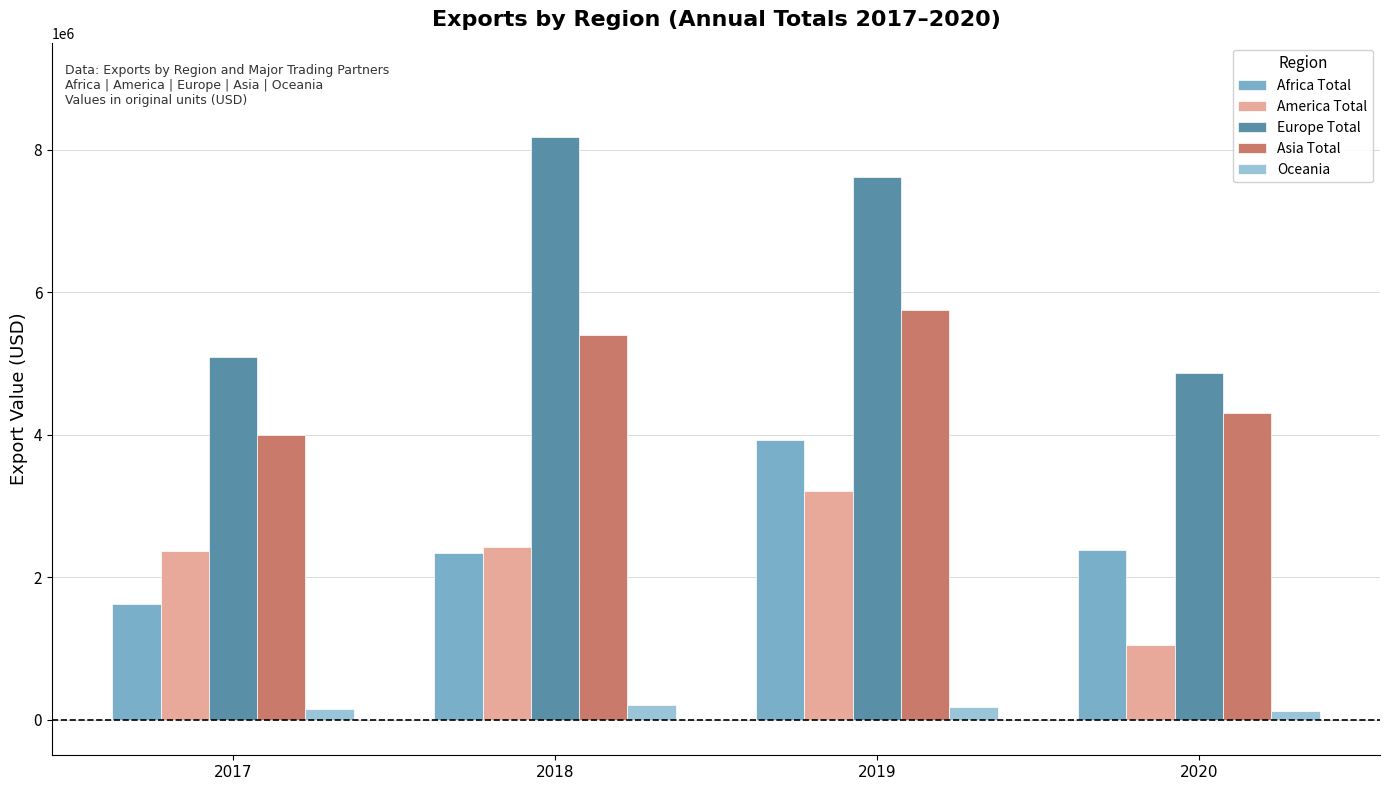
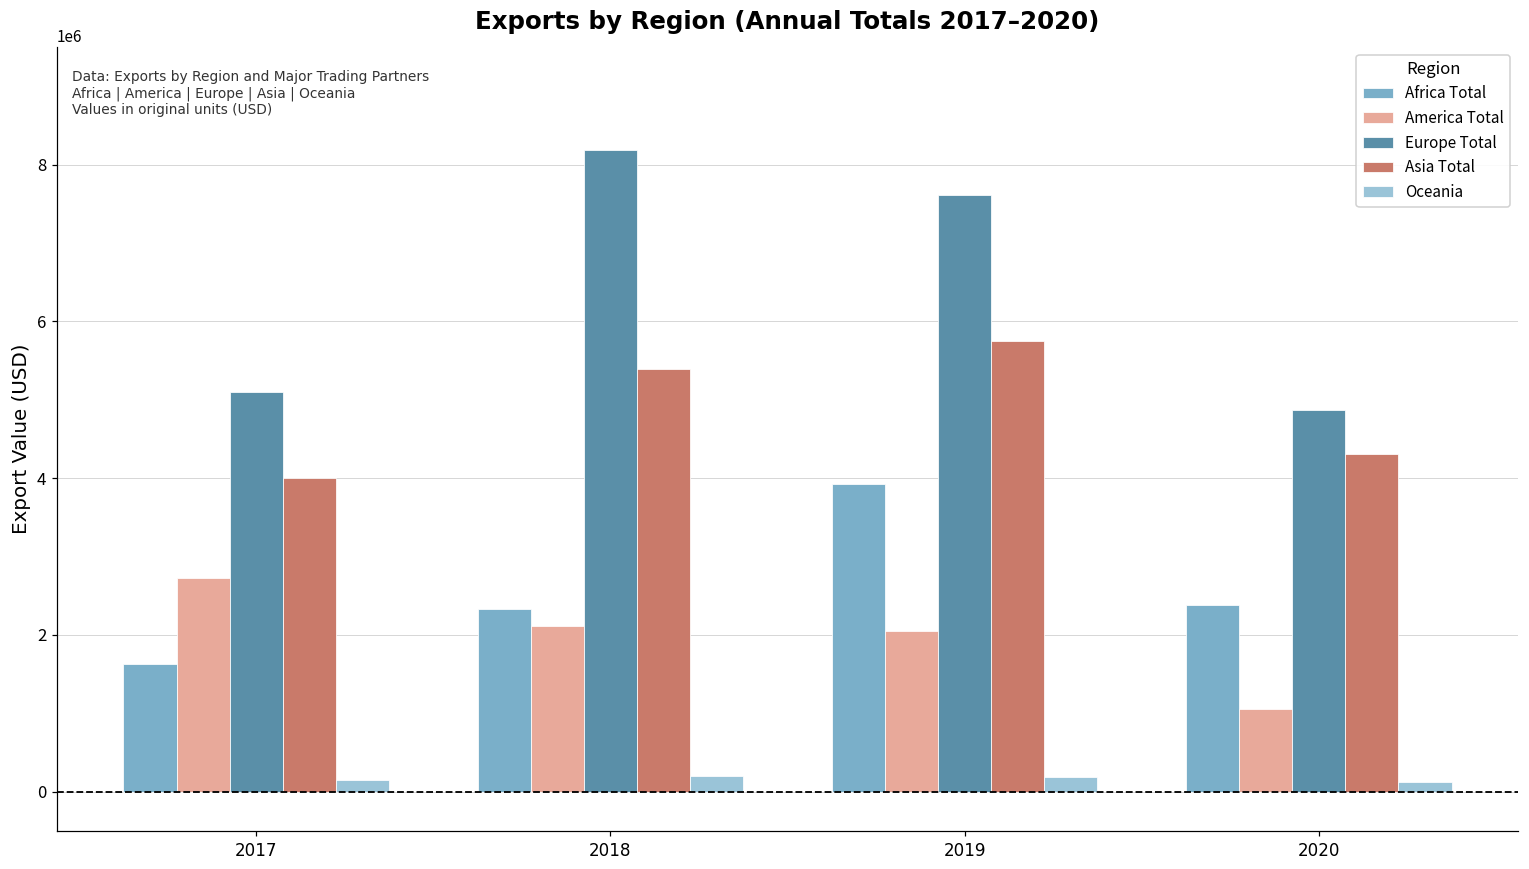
  {
    "America Total": {
-     "2017": 2400000,
-     "2018": 2400000,
-     "2019": 3200000,
+     "2017": 2700000,
+     "2018": 2100000,
+     "2019": 2000000,
      "2020": 1100000
    },
    "Asia Total": {
      "2017": 4000000,
      "2018": 5400000,
      "2019": 5800000,
      "2020": 4300000
    }
  }
